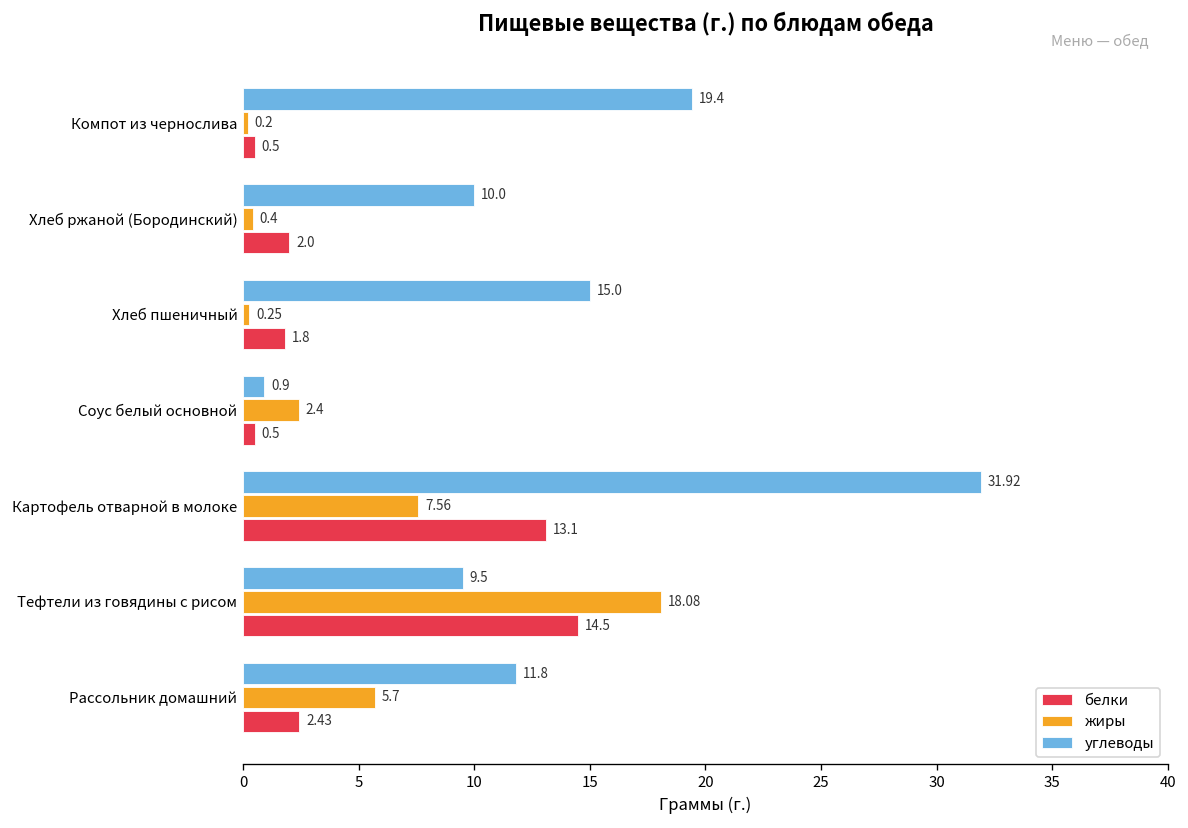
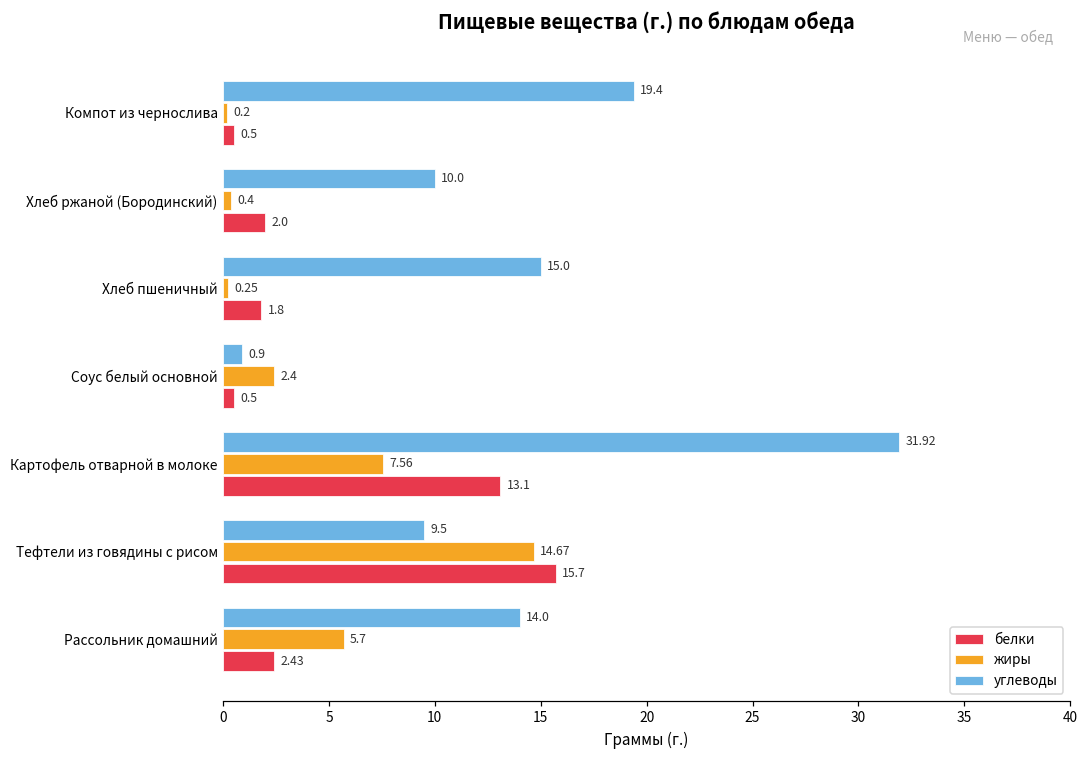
  {
    "белки": {
      "Компот из чернослива": 0.5,
      "Хлеб ржаной (Бородинский)": 2.0,
      "Хлеб пшеничный": 1.8,
      "Соус белый основной": 0.5,
      "Картофель отварной в молоке": 13.1,
-     "Тефтели из говядины с рисом": 14.5,
+     "Тефтели из говядины с рисом": 15.7,
      "Рассольник домашний": 2.43
    },
    "жиры": {
      "Компот из чернослива": 0.2,
      "Хлеб ржаной (Бородинский)": 0.4,
      "Хлеб пшеничный": 0.25,
      "Соус белый основной": 2.4,
      "Картофель отварной в молоке": 7.56,
-     "Тефтели из говядины с рисом": 18.08,
+     "Тефтели из говядины с рисом": 14.67,
      "Рассольник домашний": 5.7
    },
    "углеводы": {
      "Компот из чернослива": 19.4,
      "Хлеб ржаной (Бородинский)": 10.0,
      "Хлеб пшеничный": 15.0,
      "Соус белый основной": 0.9,
      "Картофель отварной в молоке": 31.92,
      "Тефтели из говядины с рисом": 9.5,
-     "Рассольник домашний": 11.8
+     "Рассольник домашний": 14.0
    }
  }
